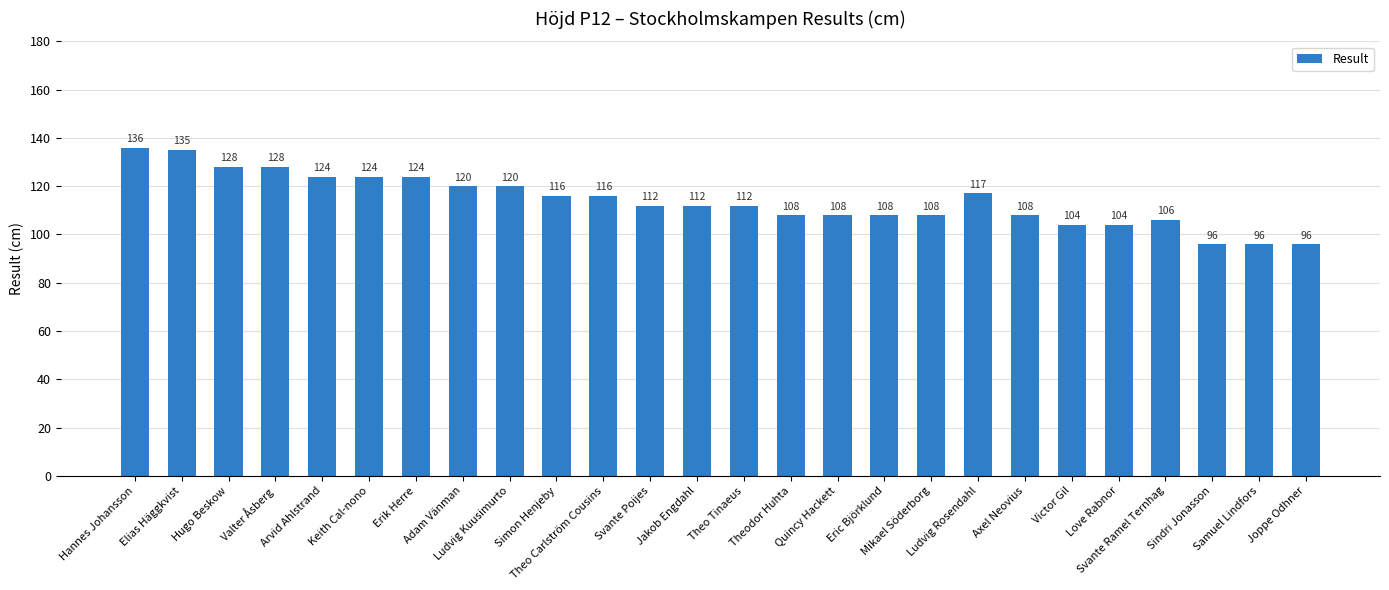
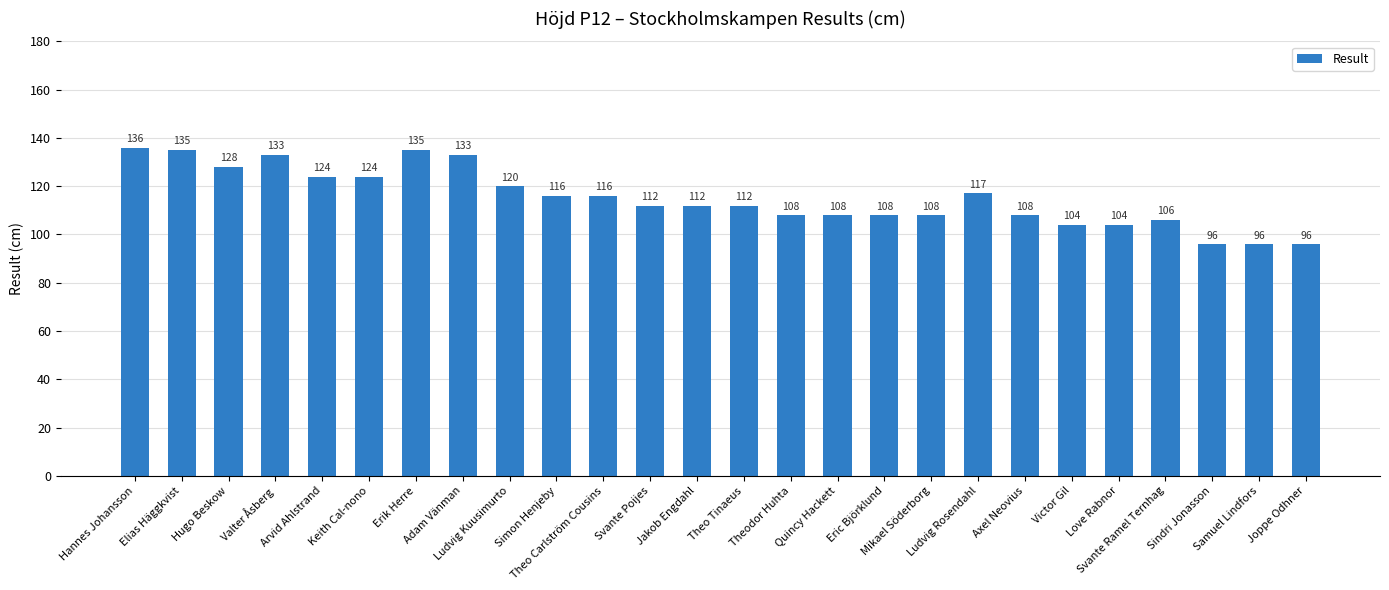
  {
    "Hannes Johansson": 136,
    "Elias Häggkvist": 135,
    "Hugo Beskow": 128,
-   "Valter Åsberg": 128,
+   "Valter Åsberg": 133,
    "Arvid Ahlstrand": 124,
    "Keith Cal-nono": 124,
-   "Erik Herre": 124,
-   "Adam Vänman": 120,
+   "Erik Herre": 135,
+   "Adam Vänman": 133,
    "Ludvig Kuusimurto": 120,
    "Simon Henjeby": 116,
    "Theo Carlström Cousins": 116,
    "Svante Poijes": 112,
    "Jakob Engdahl": 112,
    "Theo Tinaeus": 112,
    "Theodor Huhta": 108,
    "Quincy Hackett": 108,
    "Eric Björklund": 108,
    "Mikael Söderborg": 108,
    "Ludvig Rosendahl": 117,
    "Axel Neovius": 108,
    "Victor Gil": 104,
    "Love Rabnor": 104,
    "Svante Ramel Ternhag": 106,
    "Sindri Jonasson": 96,
    "Samuel Lindfors": 96,
    "Joppe Odhner": 96
  }
